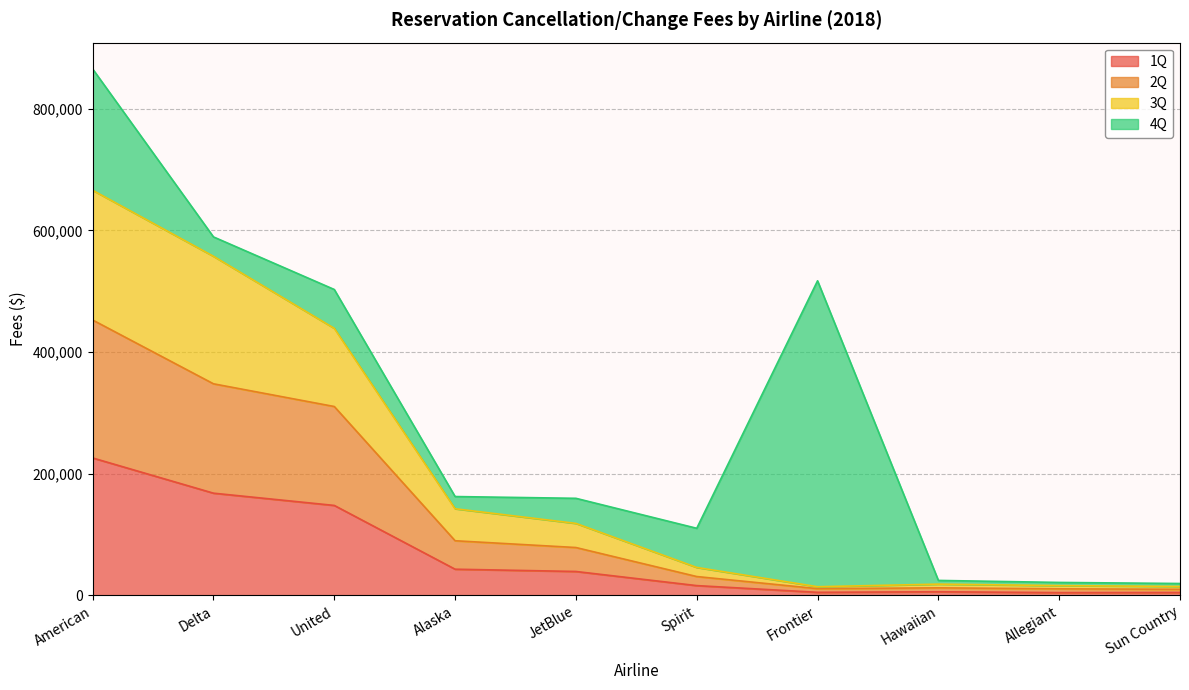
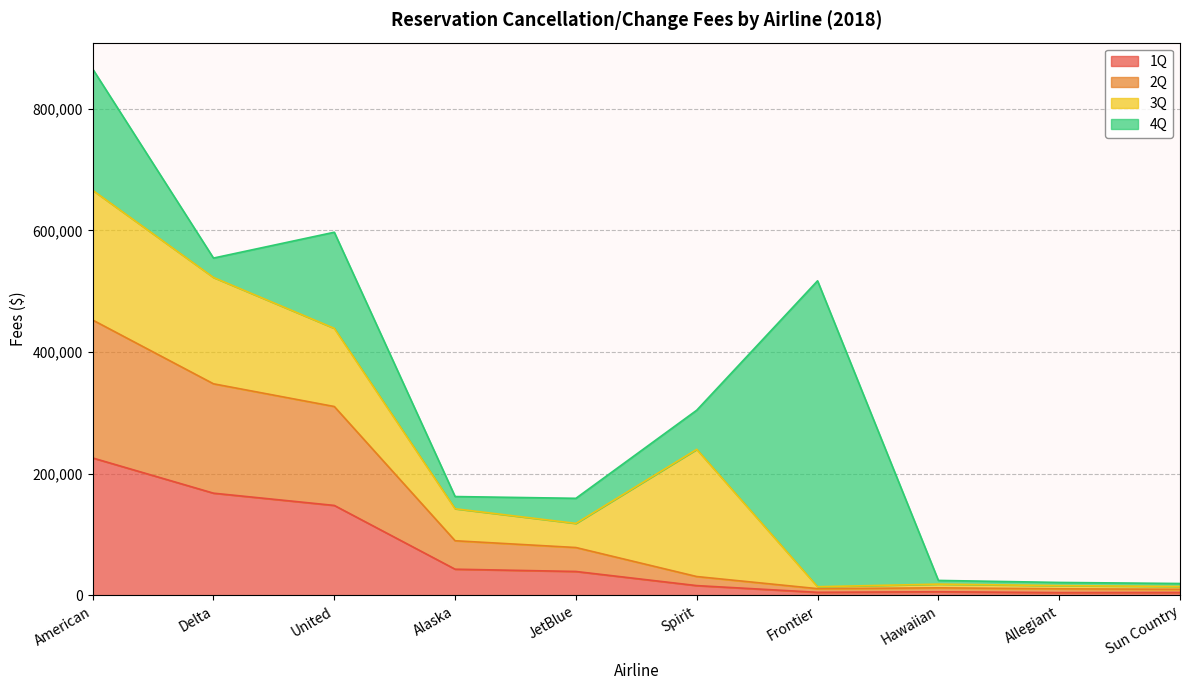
  {
    "3Q": {
      "American": "210,000",
-     "Delta": "210,000",
+     "Delta": "170,000",
      "United": "130,000",
      "Alaska": "50,000",
      "JetBlue": "40,000",
-     "Spirit": "10,000",
+     "Spirit": "210,000",
      "Hawaiian": "10,000",
      "Allegiant": "10,000",
      "Sun Country": "0"
    },
    "4Q": {
      "American": "200,000",
      "Delta": "30,000",
-     "United": "60,000",
+     "United": "160,000",
      "Alaska": "20,000",
      "JetBlue": "40,000",
      "Spirit": "60,000",
      "Frontier": "500,000",
      "Hawaiian": "10,000",
      "Allegiant": "10,000",
      "Sun Country": "0"
    }
  }
